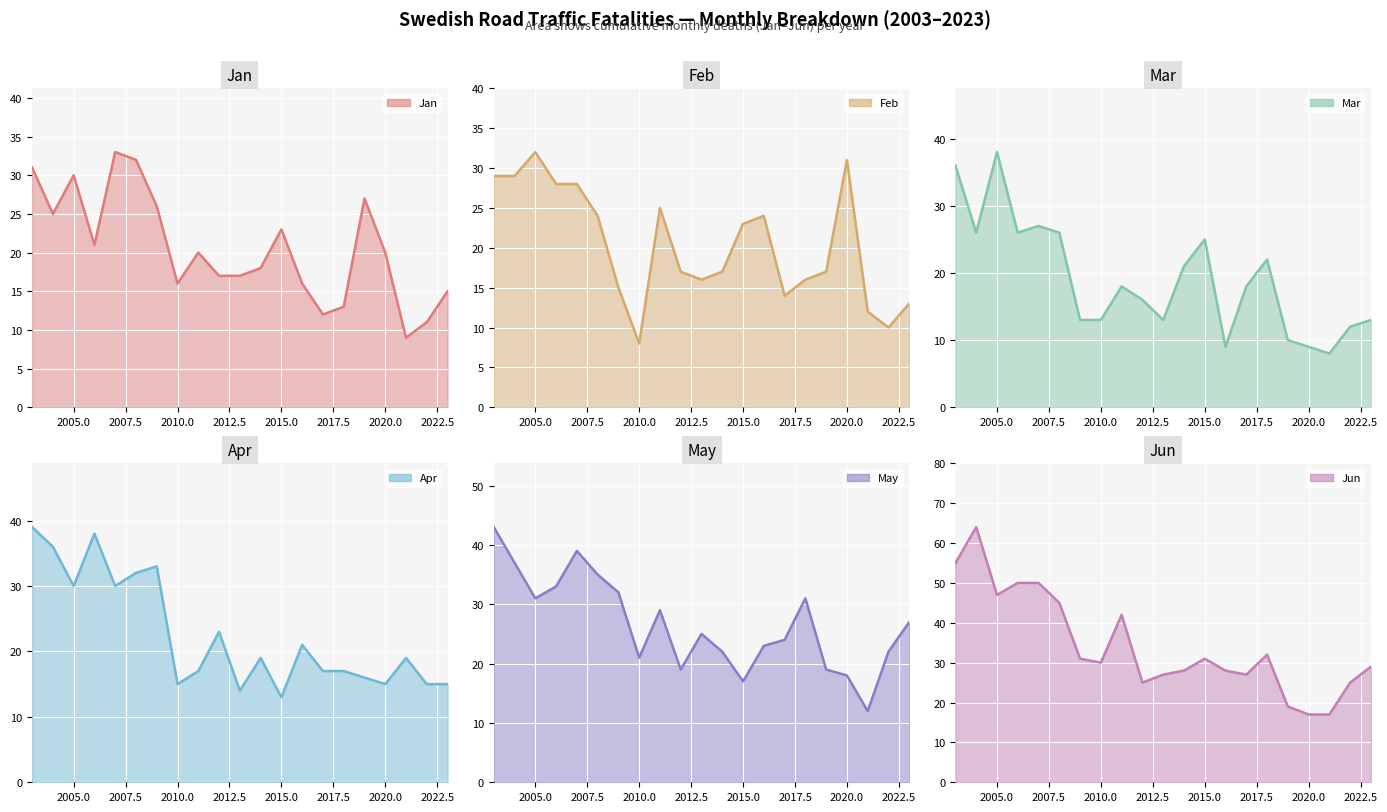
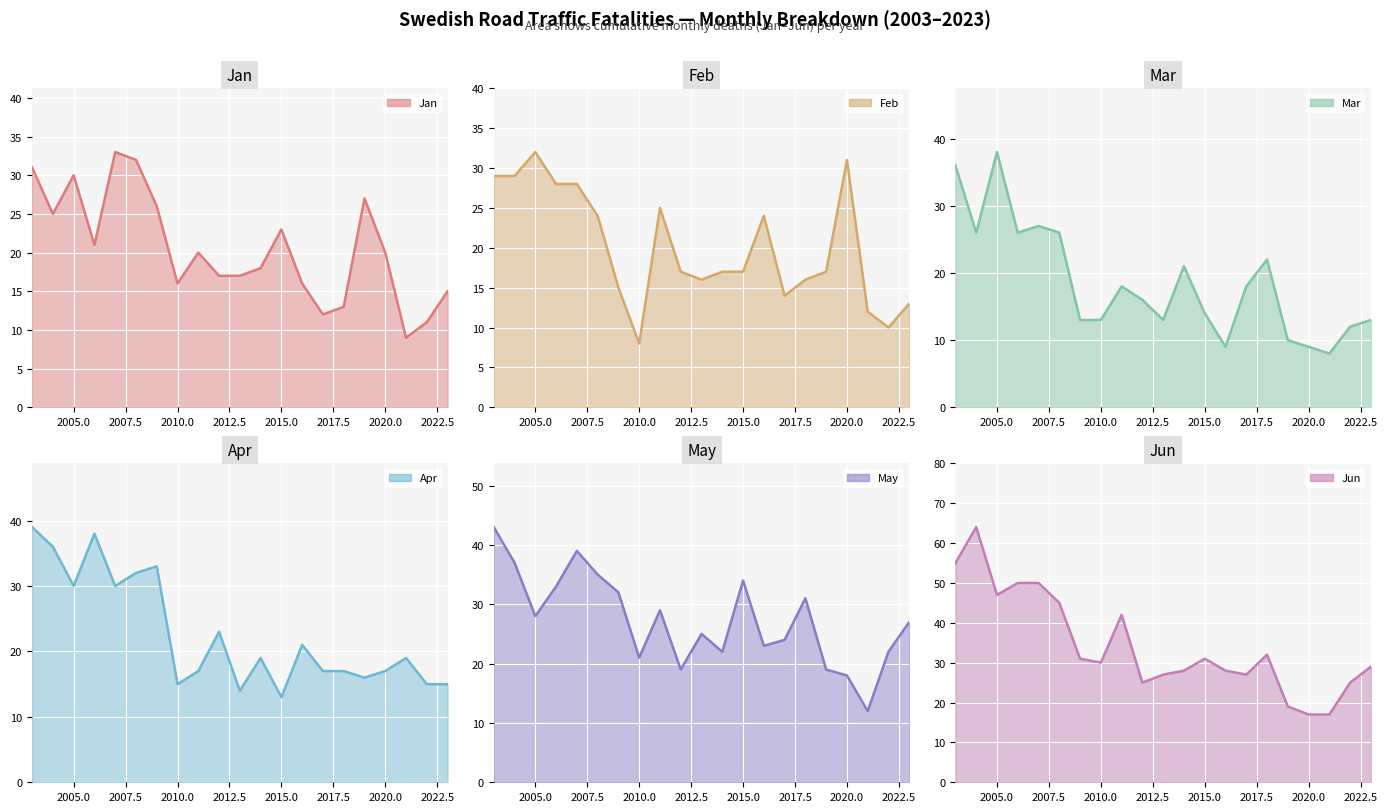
  {
    "Jan": {
      "2005.0": 30,
      "2010.0": 16,
      "2015.0": 23,
      "2020.0": 20
    },
    "Feb": {
      "2005.0": 32,
      "2010.0": 8,
-     "2015.0": 23,
+     "2015.0": 17,
      "2020.0": 31
    },
    "Mar": {
      "2005.0": 38,
      "2010.0": 13,
-     "2015.0": 25,
+     "2015.0": 14,
      "2020.0": 9
    },
    "Apr": {
      "2005.0": 30,
      "2010.0": 15,
      "2015.0": 13,
-     "2020.0": 15
+     "2020.0": 17
    },
    "May": {
-     "2005.0": 31,
+     "2005.0": 28,
      "2010.0": 21,
-     "2015.0": 17,
+     "2015.0": 34,
      "2020.0": 18
    },
    "Jun": {
      "2005.0": 47,
      "2010.0": 30,
      "2015.0": 31,
      "2020.0": 17
    }
  }
